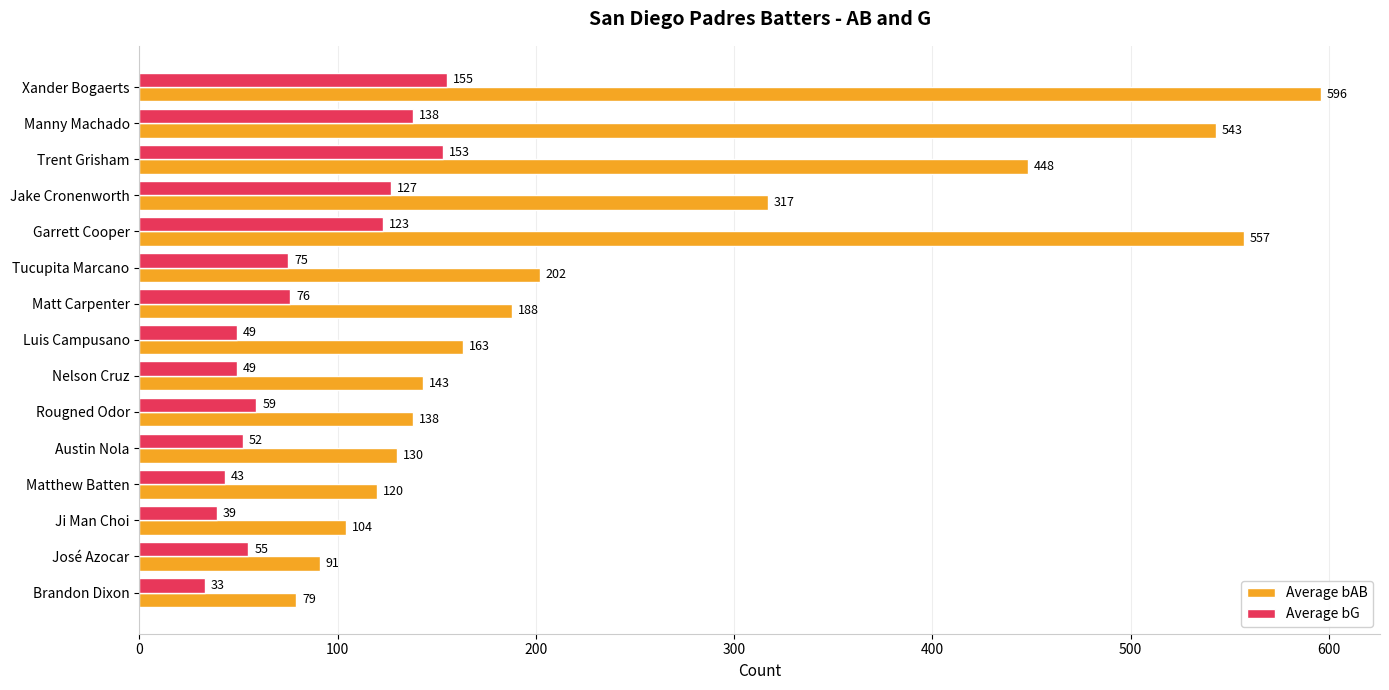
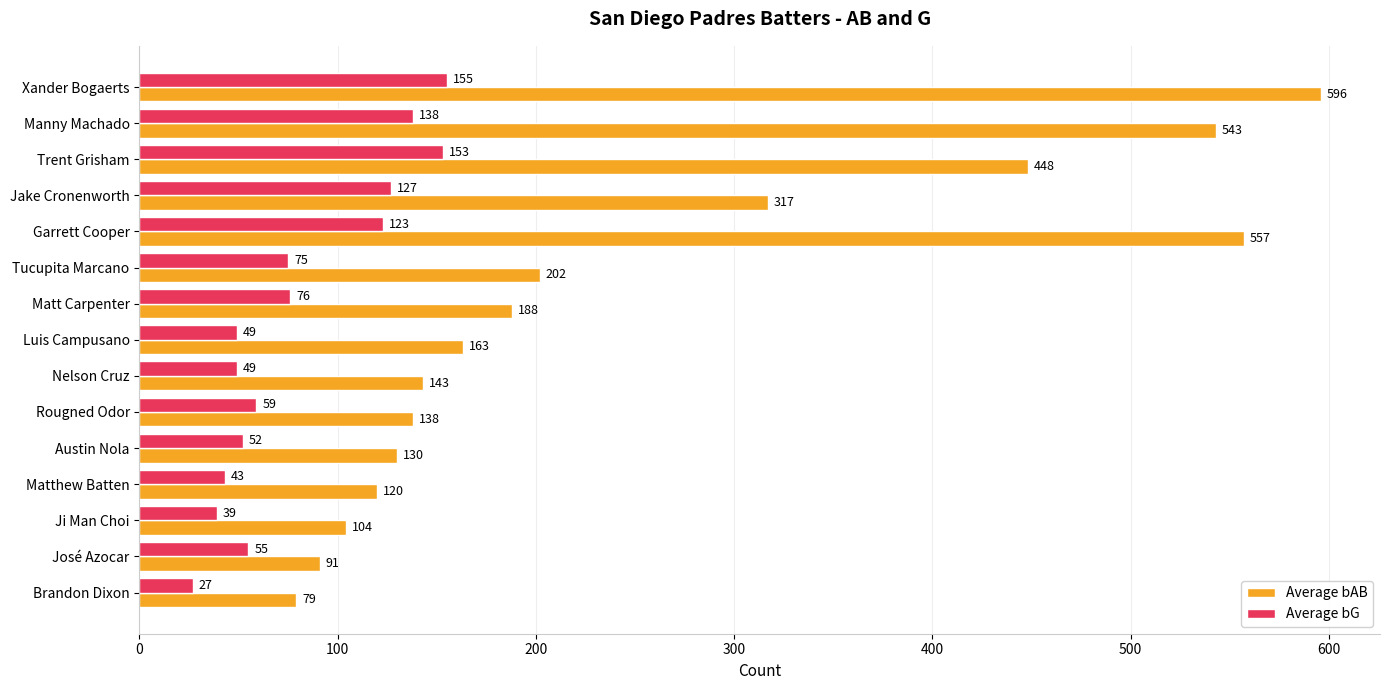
  {
    "Average bAB": {
      "Xander Bogaerts": 596,
      "Manny Machado": 543,
      "Trent Grisham": 448,
      "Jake Cronenworth": 317,
      "Garrett Cooper": 557,
      "Tucupita Marcano": 202,
      "Matt Carpenter": 188,
      "Luis Campusano": 163,
      "Nelson Cruz": 143,
      "Rougned Odor": 138,
      "Austin Nola": 130,
      "Matthew Batten": 120,
      "Ji Man Choi": 104,
      "José Azocar": 91,
      "Brandon Dixon": 79
    },
    "Average bG": {
      "Xander Bogaerts": 155,
      "Manny Machado": 138,
      "Trent Grisham": 153,
      "Jake Cronenworth": 127,
      "Garrett Cooper": 123,
      "Tucupita Marcano": 75,
      "Matt Carpenter": 76,
      "Luis Campusano": 49,
      "Nelson Cruz": 49,
      "Rougned Odor": 59,
      "Austin Nola": 52,
      "Matthew Batten": 43,
      "Ji Man Choi": 39,
      "José Azocar": 55,
-     "Brandon Dixon": 33
+     "Brandon Dixon": 27
    }
  }
